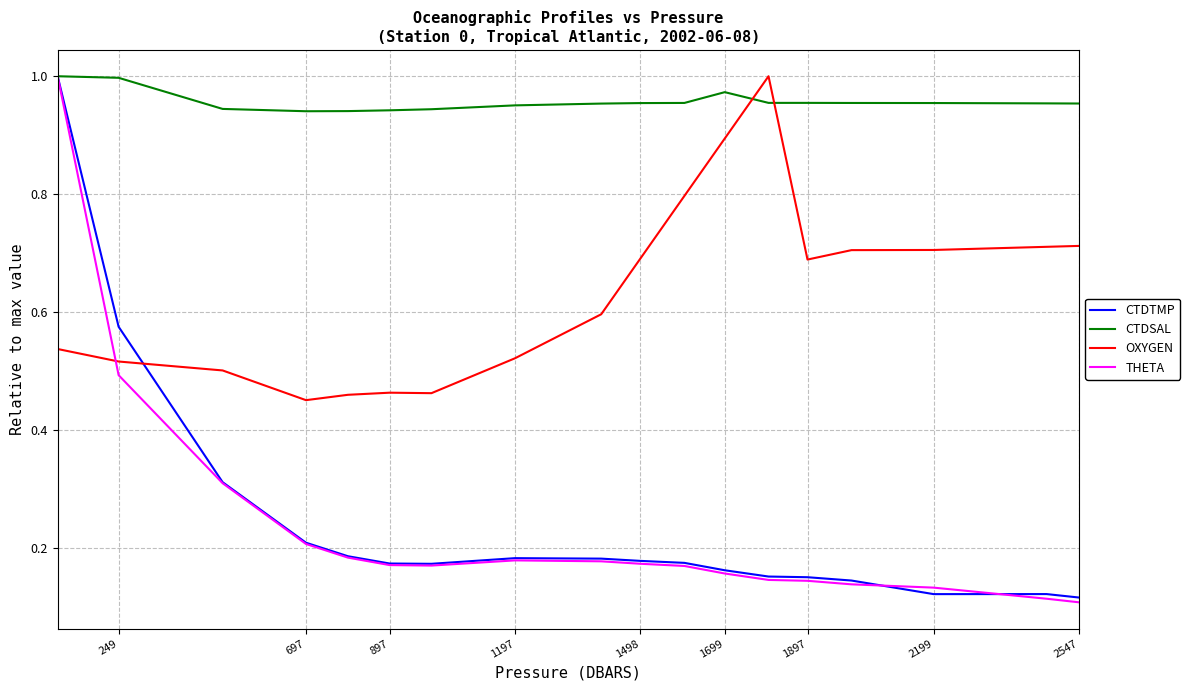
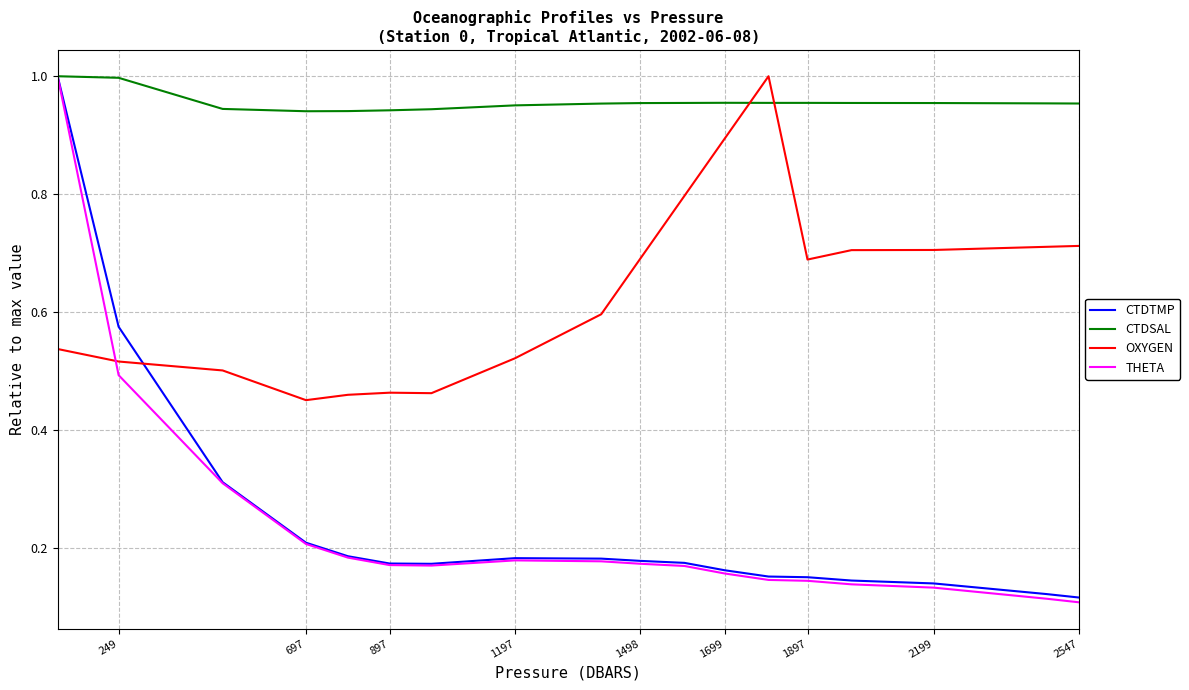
  {
    "CTDTMP": {
      "249": 0.57,
      "1498": 0.18,
      "1699": 0.16,
      "1897": 0.15,
-     "2199": 0.12,
+     "2199": 0.14,
      "2547": 0.12
    },
    "CTDSAL": {
      "249": 1.00,
      "697": 0.94,
      "897": 0.94,
      "1197": 0.95,
      "1498": 0.95,
-     "1699": 0.97,
+     "1699": 0.95,
      "1897": 0.95,
      "2199": 0.95,
      "2547": 0.95
    },
    "OXYGEN": {
      "249": 0.52,
      "697": 0.45,
      "897": 0.46,
      "1197": 0.52,
      "1897": 0.69,
      "2199": 0.71,
      "2547": 0.71
    },
    "THETA": {
      "249": 0.49,
      "1498": 0.17,
      "1699": 0.16,
      "1897": 0.14,
      "2199": 0.13,
      "2547": 0.11
    }
  }
